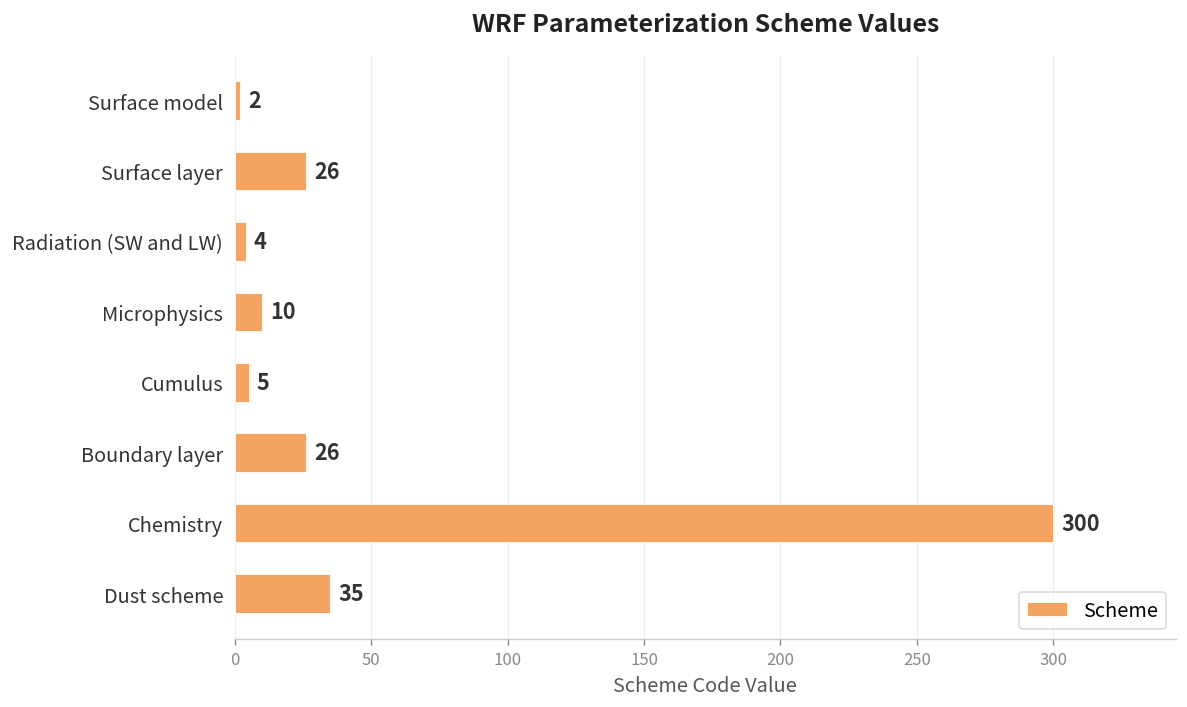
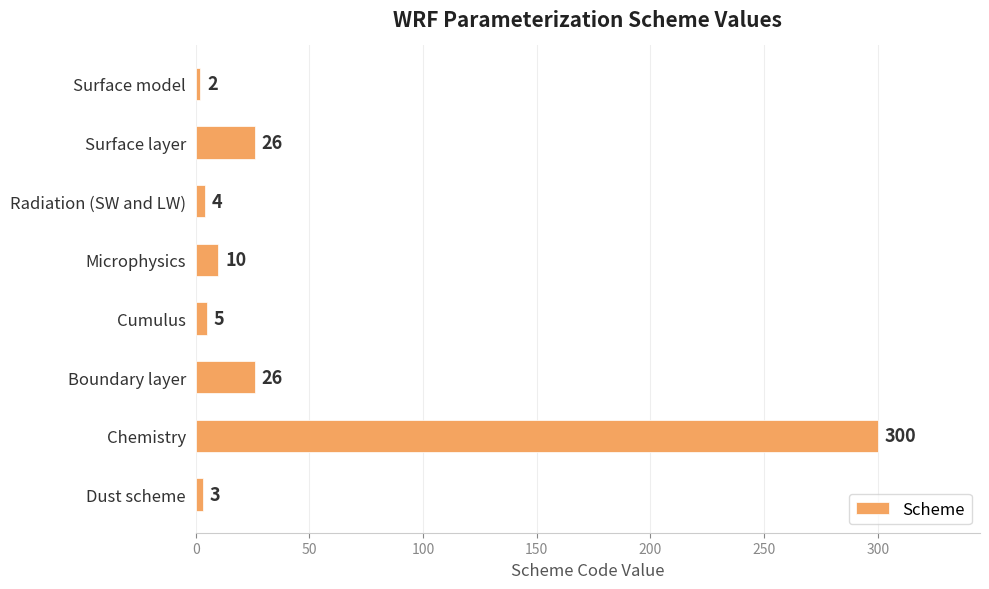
  {
    "Surface model": 2,
    "Surface layer": 26,
    "Radiation (SW and LW)": 4,
    "Microphysics": 10,
    "Cumulus": 5,
    "Boundary layer": 26,
    "Chemistry": 300,
-   "Dust scheme": 35
+   "Dust scheme": 3
  }
